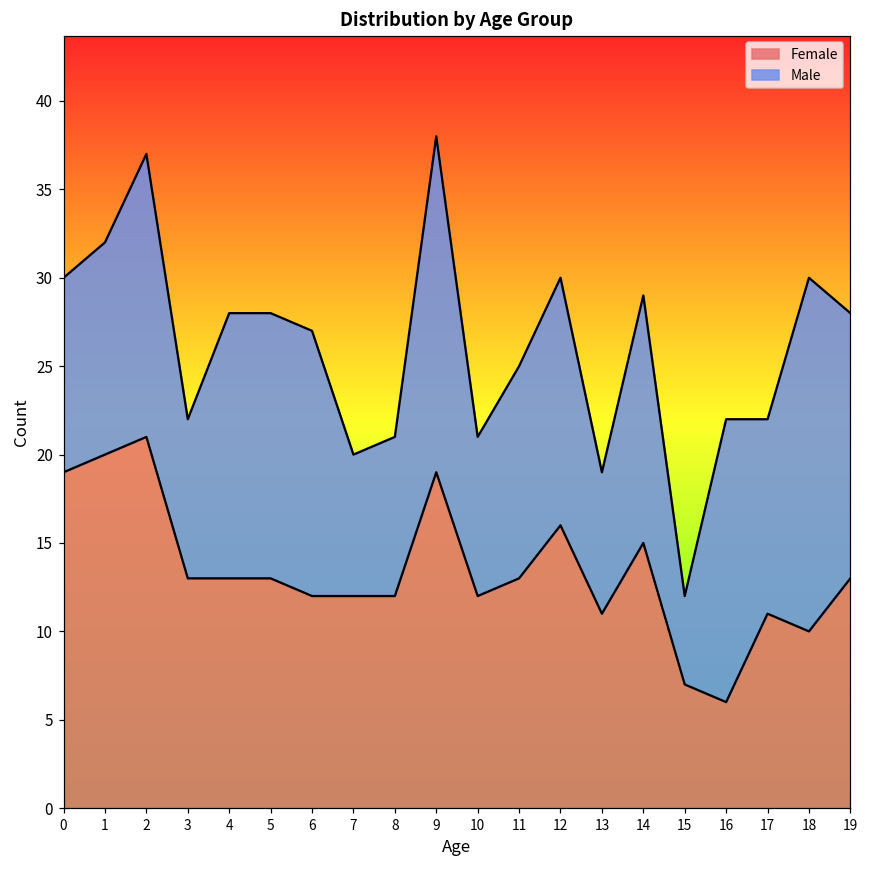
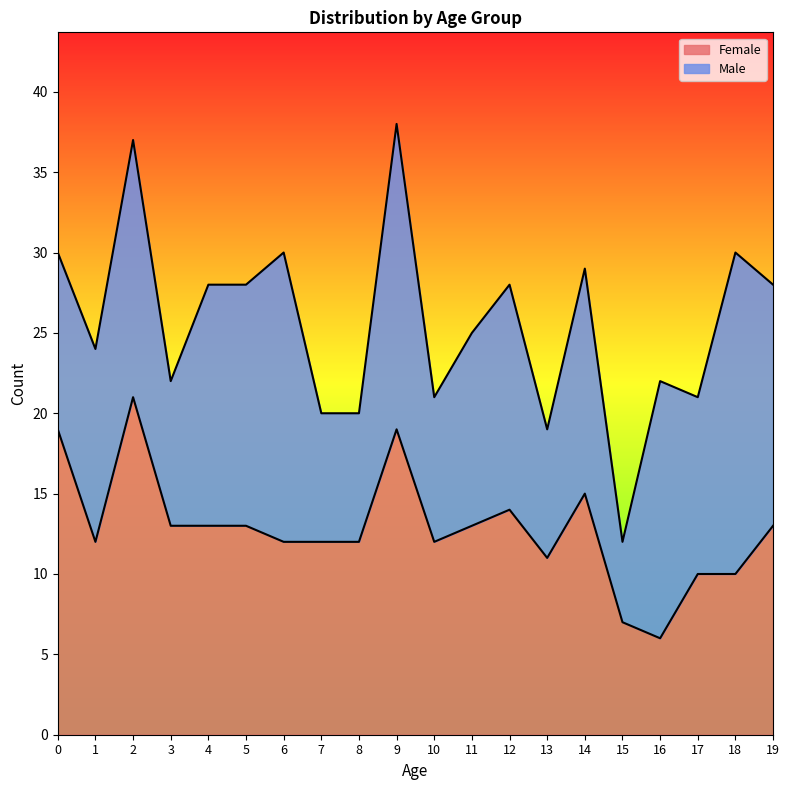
  {
    "Female": {
      "0": 19,
-     "1": 20,
+     "1": 12,
      "2": 21,
      "3": 13,
      "4": 13,
      "5": 13,
      "6": 12,
      "7": 12,
      "8": 12,
      "9": 19,
      "10": 12,
      "11": 13,
-     "12": 16,
+     "12": 14,
      "13": 11,
      "14": 15,
      "15": 7,
      "16": 6,
-     "17": 11,
+     "17": 10,
      "18": 10,
      "19": 13
    },
    "Male": {
      "0": 11,
      "1": 12,
      "2": 16,
      "3": 9,
      "4": 15,
      "5": 15,
-     "6": 15,
+     "6": 18,
      "7": 8,
-     "8": 9,
+     "8": 8,
      "9": 19,
      "10": 9,
      "11": 12,
      "12": 14,
      "13": 8,
      "14": 14,
      "15": 5,
      "16": 16,
      "17": 11,
      "18": 20,
      "19": 15
    }
  }
